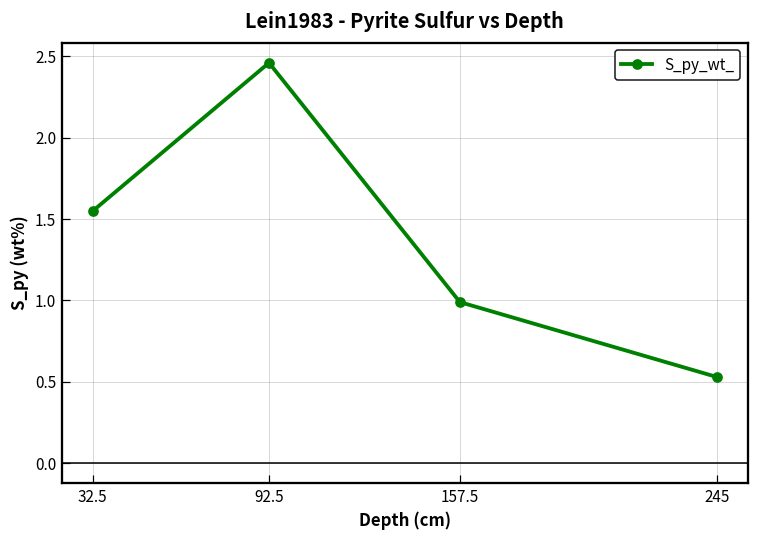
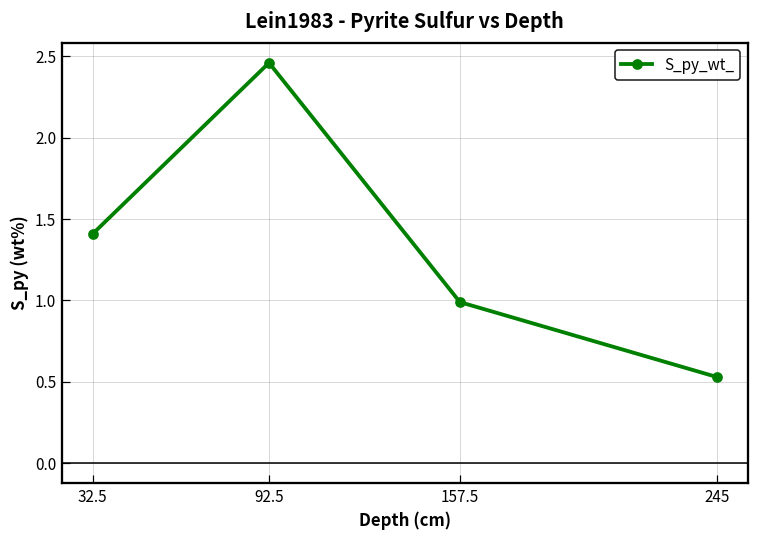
  {
-   "32.5": 1.55,
+   "32.5": 1.41,
    "92.5": 2.46,
    "157.5": 0.99,
    "245": 0.53
  }
